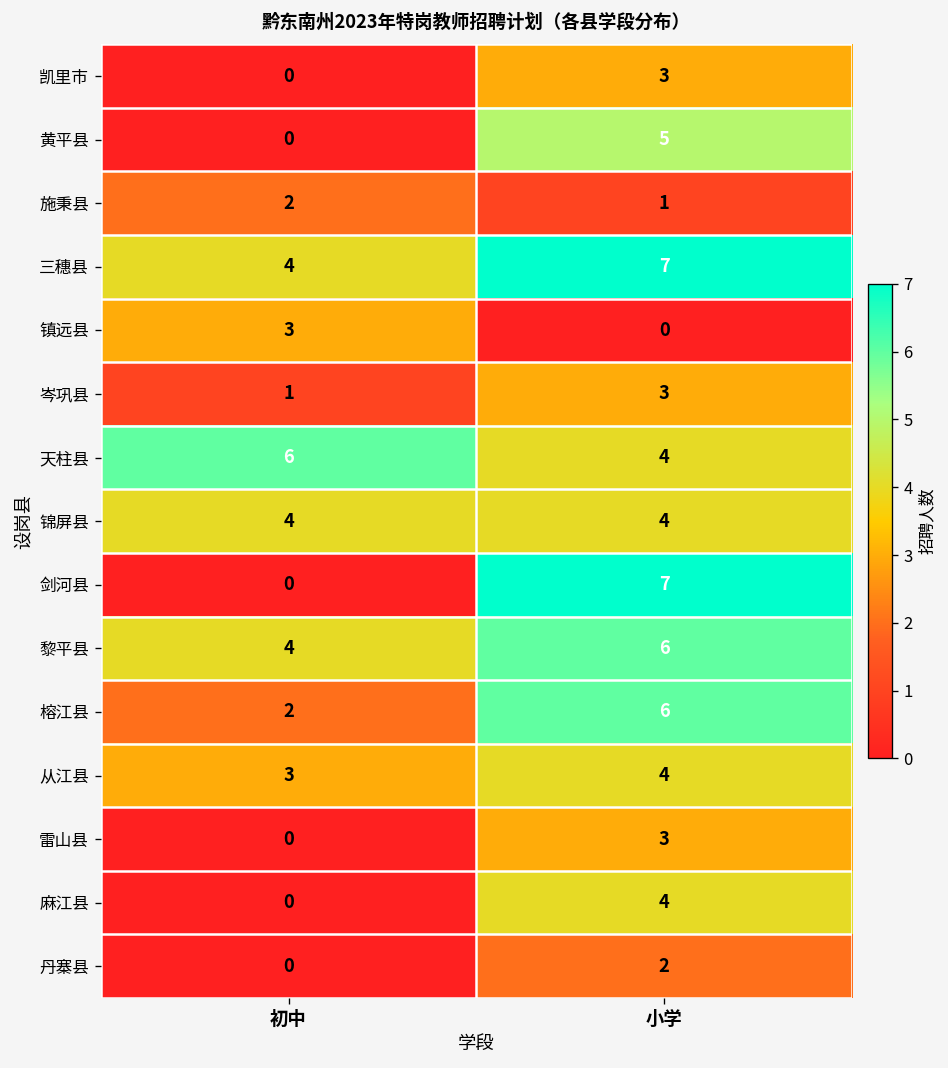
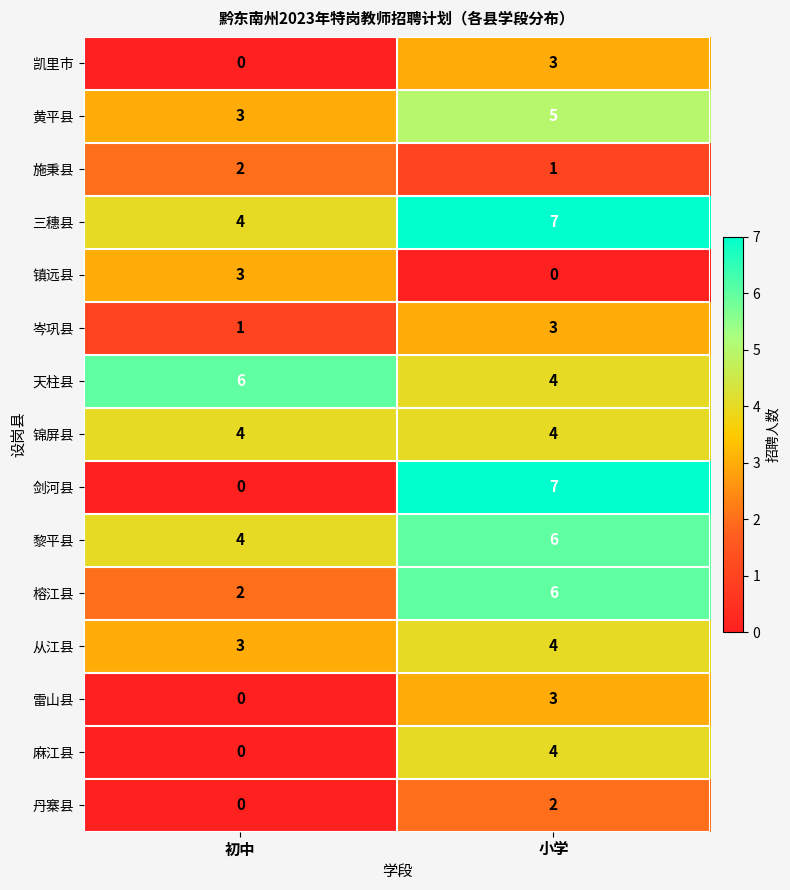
  {
    "凯里市": {
      "初中": 0,
      "小学": 3
    },
    "黄平县": {
-     "初中": 0,
+     "初中": 3,
      "小学": 5
    },
    "施秉县": {
      "初中": 2,
      "小学": 1
    },
    "三穗县": {
      "初中": 4,
      "小学": 7
    },
    "镇远县": {
      "初中": 3,
      "小学": 0
    },
    "岑巩县": {
      "初中": 1,
      "小学": 3
    },
    "天柱县": {
      "初中": 6,
      "小学": 4
    },
    "锦屏县": {
      "初中": 4,
      "小学": 4
    },
    "剑河县": {
      "初中": 0,
      "小学": 7
    },
    "黎平县": {
      "初中": 4,
      "小学": 6
    },
    "榕江县": {
      "初中": 2,
      "小学": 6
    },
    "从江县": {
      "初中": 3,
      "小学": 4
    },
    "雷山县": {
      "初中": 0,
      "小学": 3
    },
    "麻江县": {
      "初中": 0,
      "小学": 4
    },
    "丹寨县": {
      "初中": 0,
      "小学": 2
    }
  }
